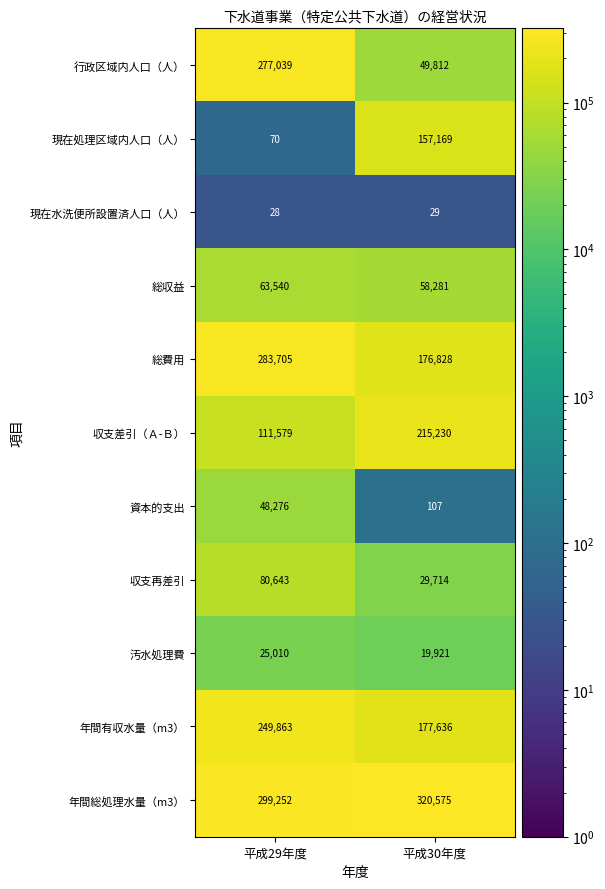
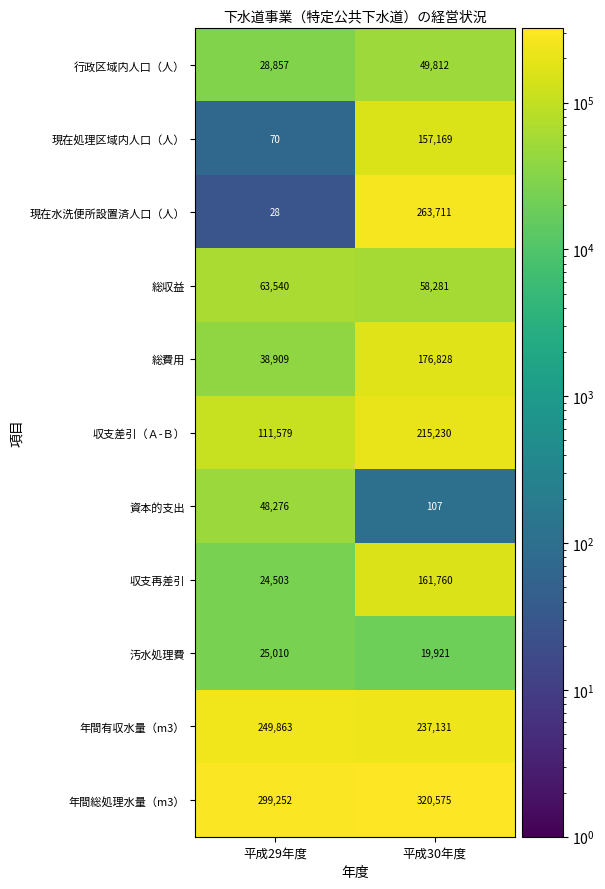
  {
    "行政区域内人口（人）": {
-     "平成29年度": "277,039",
+     "平成29年度": "28,857",
      "平成30年度": "49,812"
    },
    "現在処理区域内人口（人）": {
      "平成29年度": "70",
      "平成30年度": "157,169"
    },
    "現在水洗便所設置済人口（人）": {
      "平成29年度": "28",
-     "平成30年度": "29"
+     "平成30年度": "263,711"
    },
    "総収益": {
      "平成29年度": "63,540",
      "平成30年度": "58,281"
    },
    "総費用": {
-     "平成29年度": "283,705",
+     "平成29年度": "38,909",
      "平成30年度": "176,828"
    },
    "収支差引（Ａ-Ｂ）": {
      "平成29年度": "111,579",
      "平成30年度": "215,230"
    },
    "資本的支出": {
      "平成29年度": "48,276",
      "平成30年度": "107"
    },
    "収支再差引": {
-     "平成29年度": "80,643",
-     "平成30年度": "29,714"
+     "平成29年度": "24,503",
+     "平成30年度": "161,760"
    },
    "汚水処理費": {
      "平成29年度": "25,010",
      "平成30年度": "19,921"
    },
    "年間有収水量（m3）": {
      "平成29年度": "249,863",
-     "平成30年度": "177,636"
+     "平成30年度": "237,131"
    },
    "年間総処理水量（m3）": {
      "平成29年度": "299,252",
      "平成30年度": "320,575"
    }
  }
